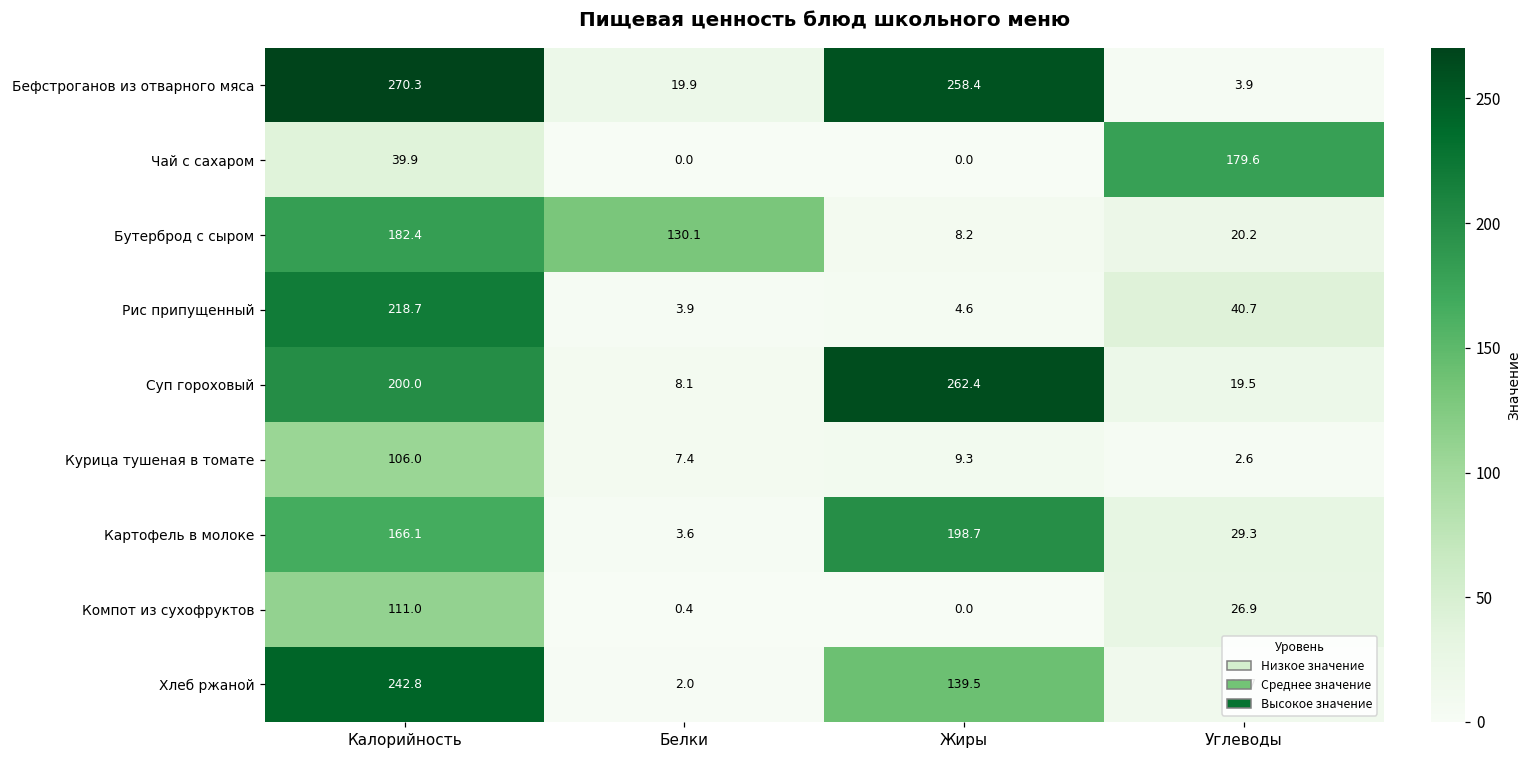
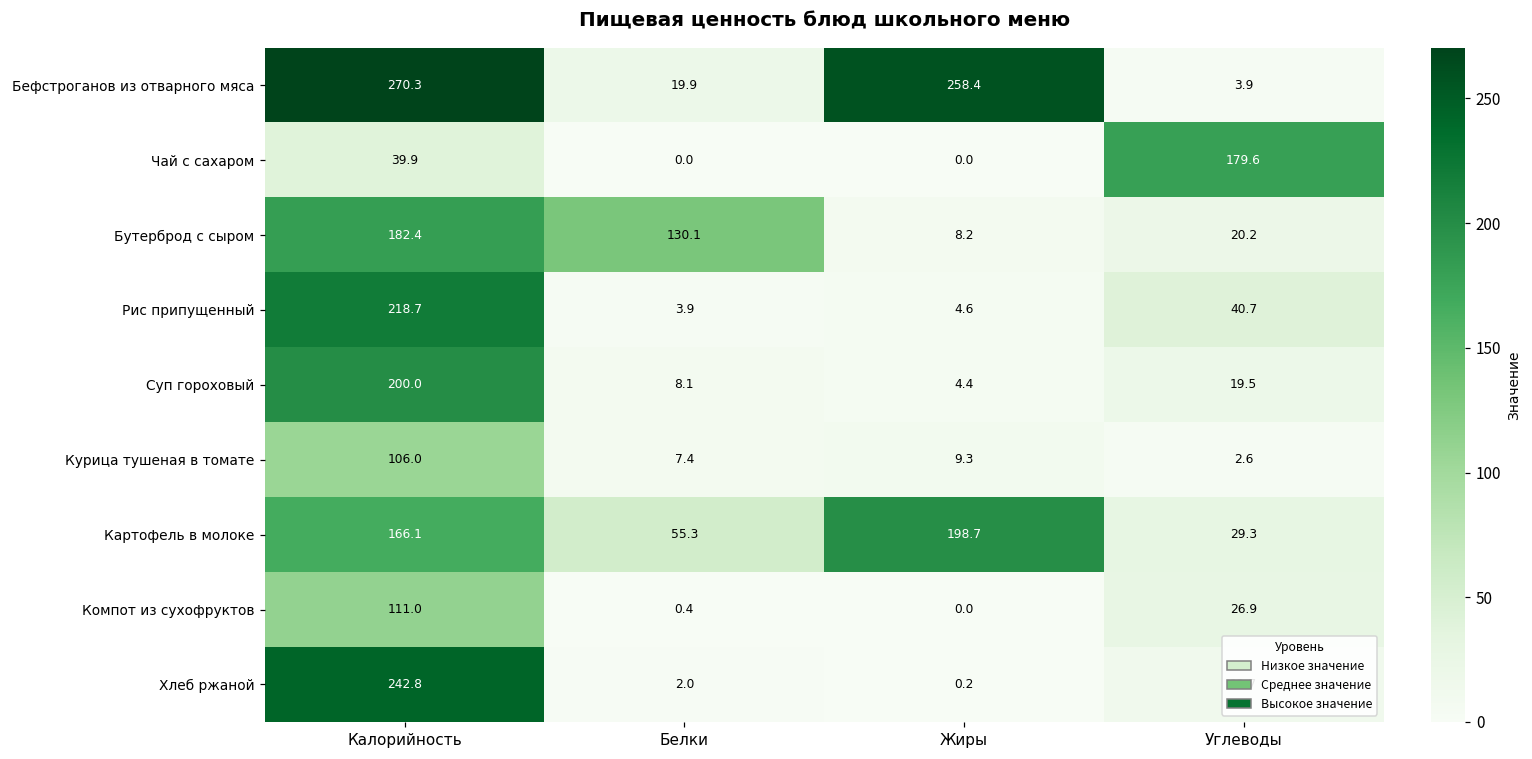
  {
    "Бефстроганов из отварного мяса": {
      "Калорийность": 270.3,
      "Белки": 19.9,
      "Жиры": 258.4,
      "Углеводы": 3.9
    },
    "Чай с сахаром": {
      "Калорийность": 39.9,
      "Белки": 0.0,
      "Жиры": 0.0,
      "Углеводы": 179.6
    },
    "Бутерброд с сыром": {
      "Калорийность": 182.4,
      "Белки": 130.1,
      "Жиры": 8.2,
      "Углеводы": 20.2
    },
    "Рис припущенный": {
      "Калорийность": 218.7,
      "Белки": 3.9,
      "Жиры": 4.6,
      "Углеводы": 40.7
    },
    "Суп гороховый": {
      "Калорийность": 200.0,
      "Белки": 8.1,
-     "Жиры": 262.4,
+     "Жиры": 4.4,
      "Углеводы": 19.5
    },
    "Курица тушеная в томате": {
      "Калорийность": 106.0,
      "Белки": 7.4,
      "Жиры": 9.3,
      "Углеводы": 2.6
    },
    "Картофель в молоке": {
      "Калорийность": 166.1,
-     "Белки": 3.6,
+     "Белки": 55.3,
      "Жиры": 198.7,
      "Углеводы": 29.3
    },
    "Компот из сухофруктов": {
      "Калорийность": 111.0,
      "Белки": 0.4,
      "Жиры": 0.0,
      "Углеводы": 26.9
    },
    "Хлеб ржаной": {
      "Калорийность": 242.8,
      "Белки": 2.0,
-     "Жиры": 139.5
+     "Жиры": 0.2
    }
  }
